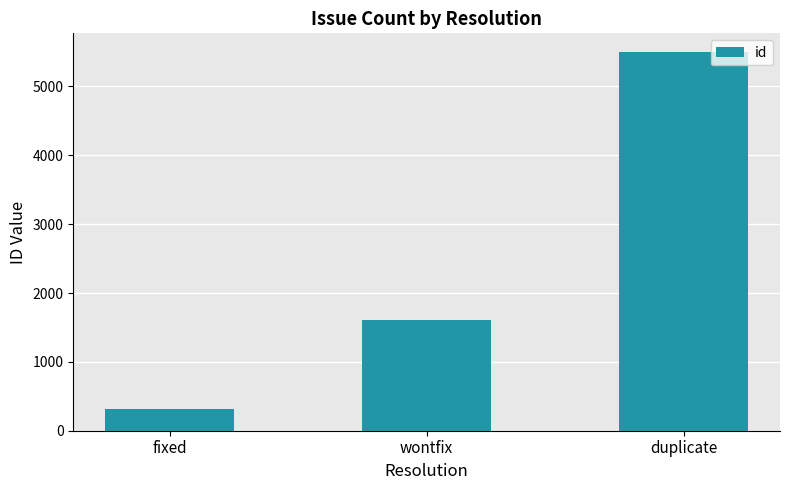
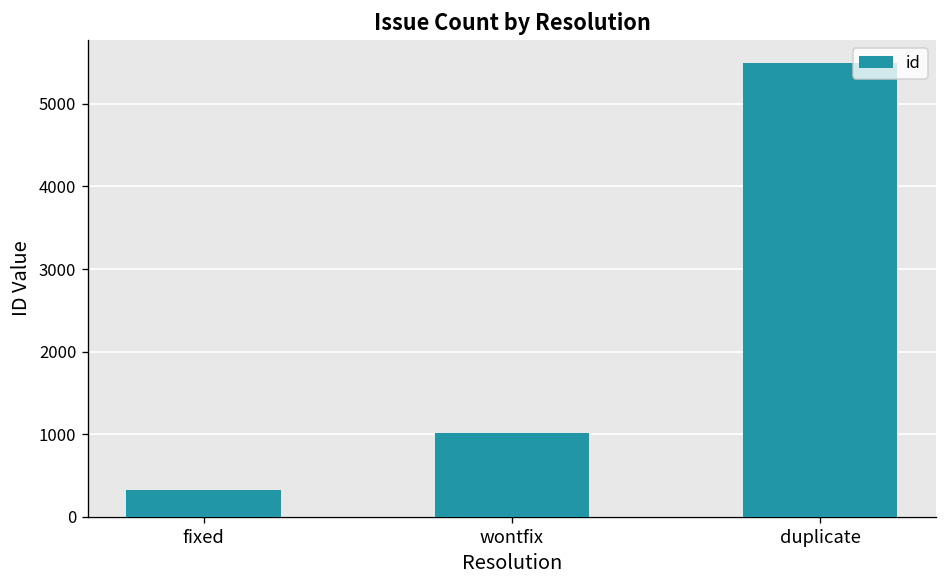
  {
    "fixed": 300,
-   "wontfix": 1600,
+   "wontfix": 1000,
    "duplicate": 5500
  }
